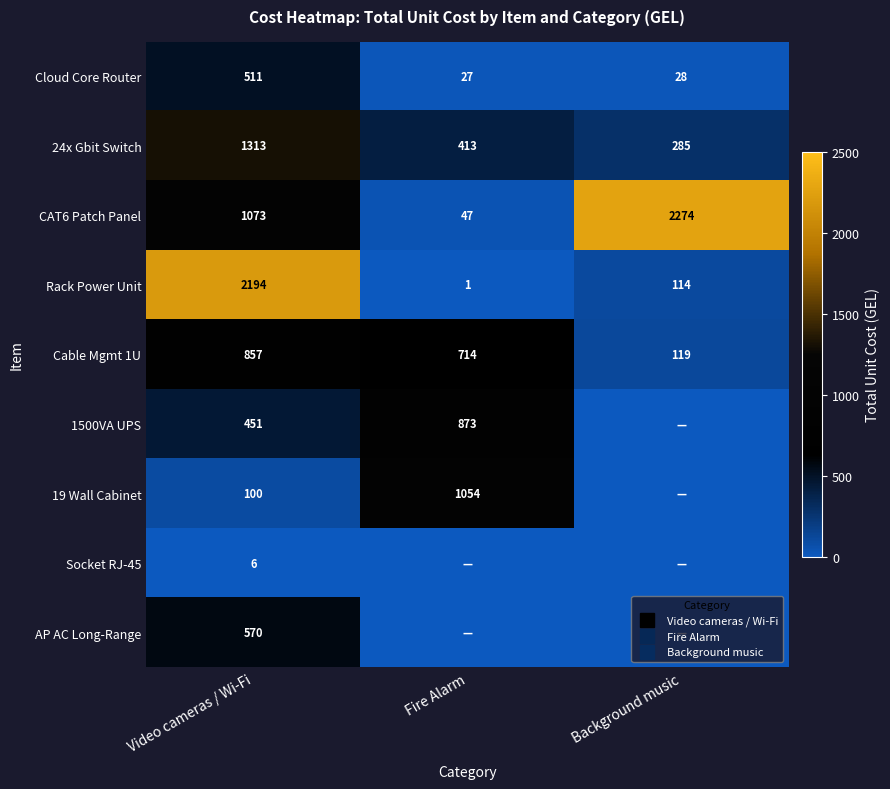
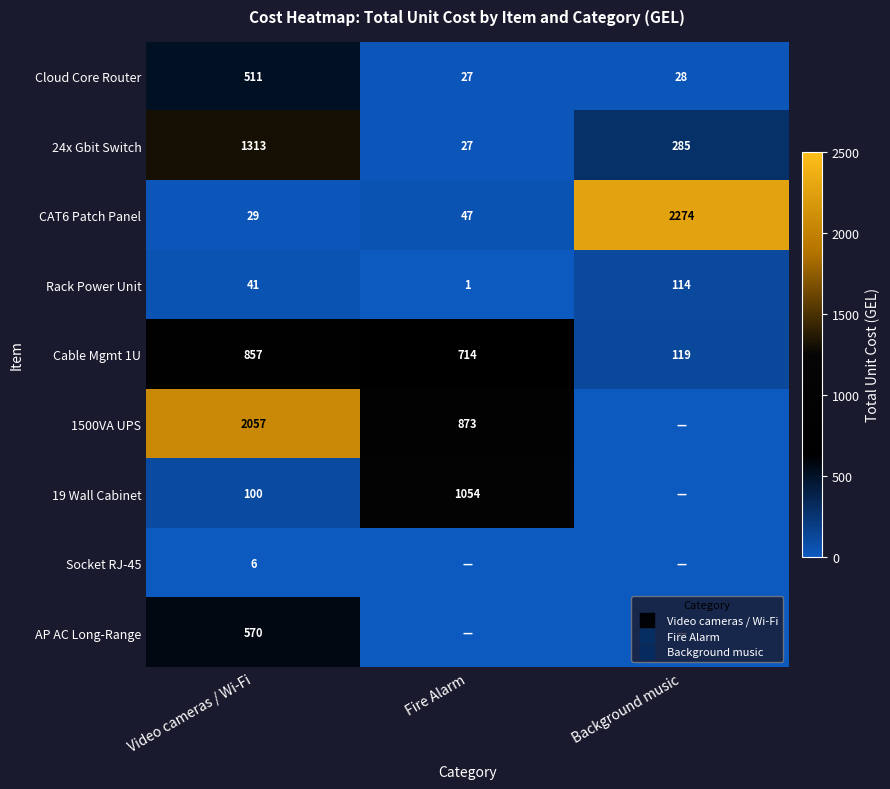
  {
    "Cloud Core Router": {
      "Video cameras / Wi-Fi": 511,
      "Fire Alarm": 27,
      "Background music": 28
    },
    "24x Gbit Switch": {
      "Video cameras / Wi-Fi": 1313,
-     "Fire Alarm": 413,
+     "Fire Alarm": 27,
      "Background music": 285
    },
    "CAT6 Patch Panel": {
-     "Video cameras / Wi-Fi": 1073,
+     "Video cameras / Wi-Fi": 29,
      "Fire Alarm": 47,
      "Background music": 2274
    },
    "Rack Power Unit": {
-     "Video cameras / Wi-Fi": 2194,
+     "Video cameras / Wi-Fi": 41,
      "Fire Alarm": 1,
      "Background music": 114
    },
    "Cable Mgmt 1U": {
      "Video cameras / Wi-Fi": 857,
      "Fire Alarm": 714,
      "Background music": 119
    },
    "1500VA UPS": {
-     "Video cameras / Wi-Fi": 451,
+     "Video cameras / Wi-Fi": 2057,
      "Fire Alarm": 873
    },
    "19 Wall Cabinet": {
      "Video cameras / Wi-Fi": 100,
      "Fire Alarm": 1054
    },
    "Socket RJ-45": {
      "Video cameras / Wi-Fi": 6
    },
    "AP AC Long-Range": {
      "Video cameras / Wi-Fi": 570
    }
  }
